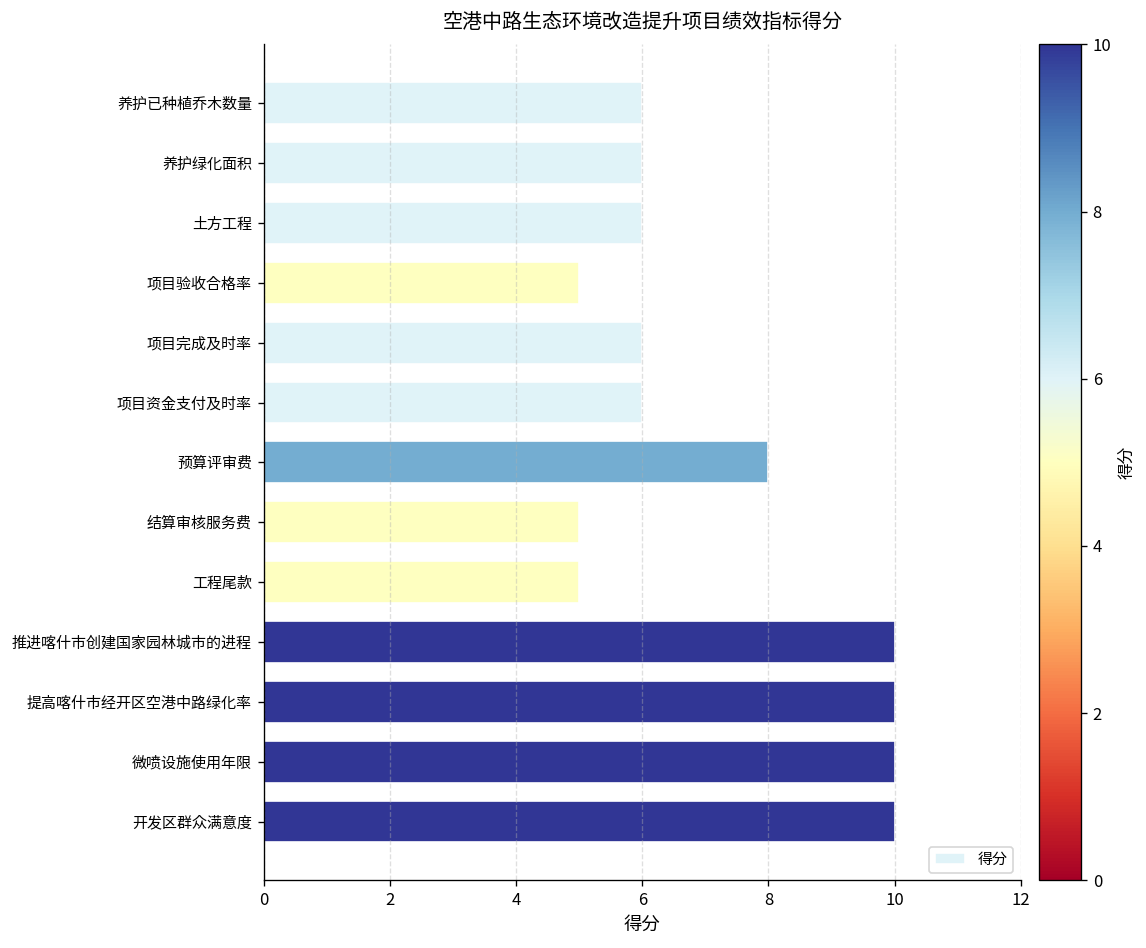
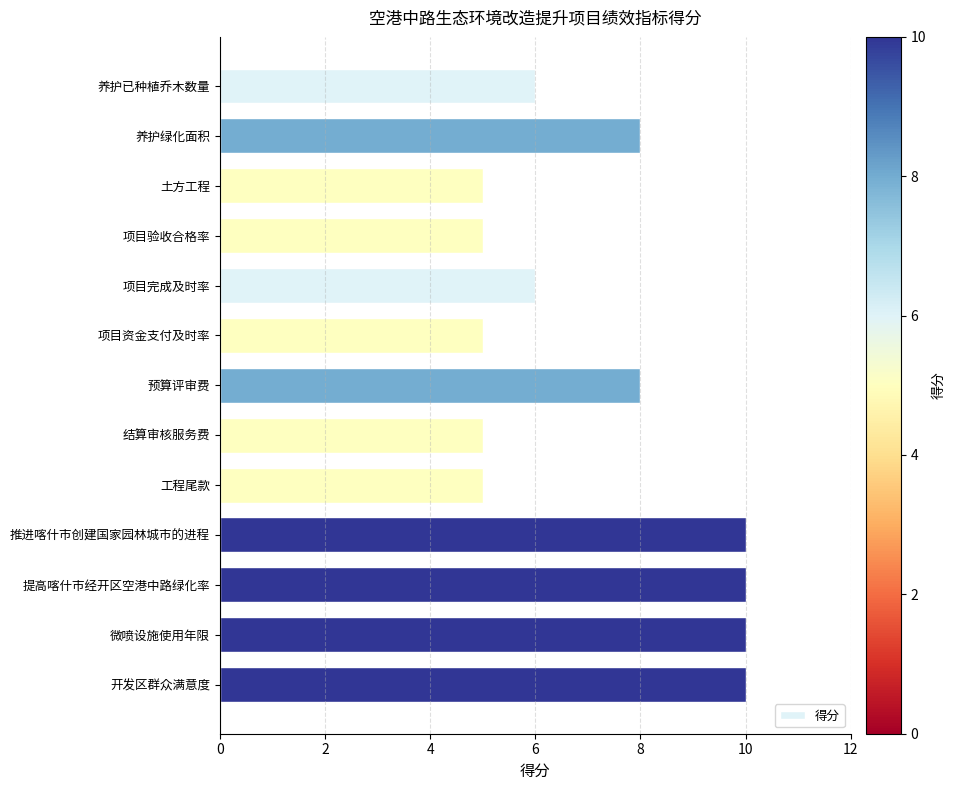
  {
    "养护已种植乔木数量": 6,
-   "养护绿化面积": 6,
-   "土方工程": 6,
+   "养护绿化面积": 8,
+   "土方工程": 5,
    "项目验收合格率": 5,
    "项目完成及时率": 6,
-   "项目资金支付及时率": 6,
+   "项目资金支付及时率": 5,
    "预算评审费": 8,
    "结算审核服务费": 5,
    "工程尾款": 5,
    "推进喀什市创建国家园林城市的进程": 10,
    "提高喀什市经开区空港中路绿化率": 10,
    "微喷设施使用年限": 10,
    "开发区群众满意度": 10
  }
